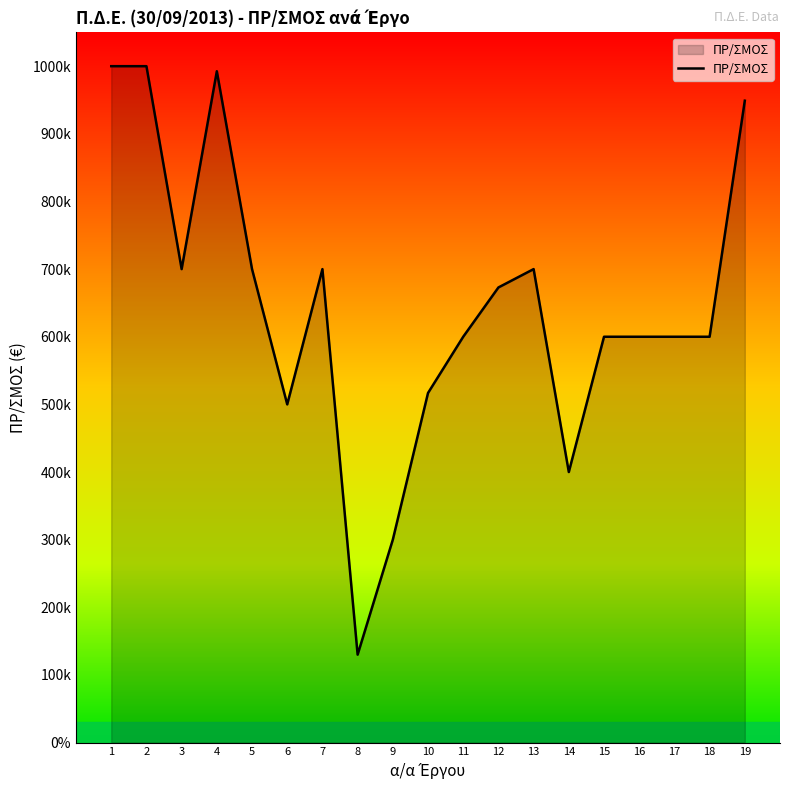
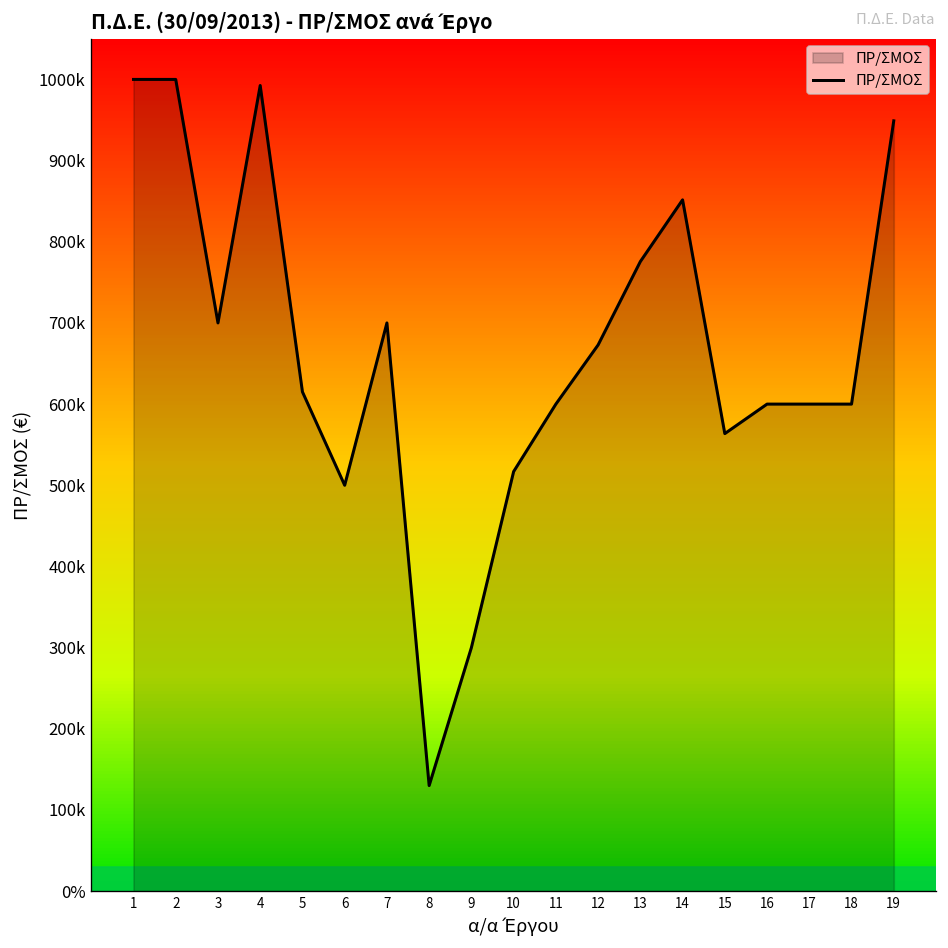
  {
    "1": 1000000,
    "2": 1000000,
    "3": 700000,
    "4": 990000,
-   "5": 700000,
+   "5": 620000,
    "6": 500000,
    "7": 700000,
    "8": 130000,
    "9": 300000,
    "10": 520000,
    "11": 600000,
    "12": 670000,
-   "13": 700000,
-   "14": 400000,
-   "15": 600000,
+   "13": 780000,
+   "14": 850000,
+   "15": 560000,
    "16": 600000,
    "17": 600000,
    "18": 600000,
    "19": 950000
  }
